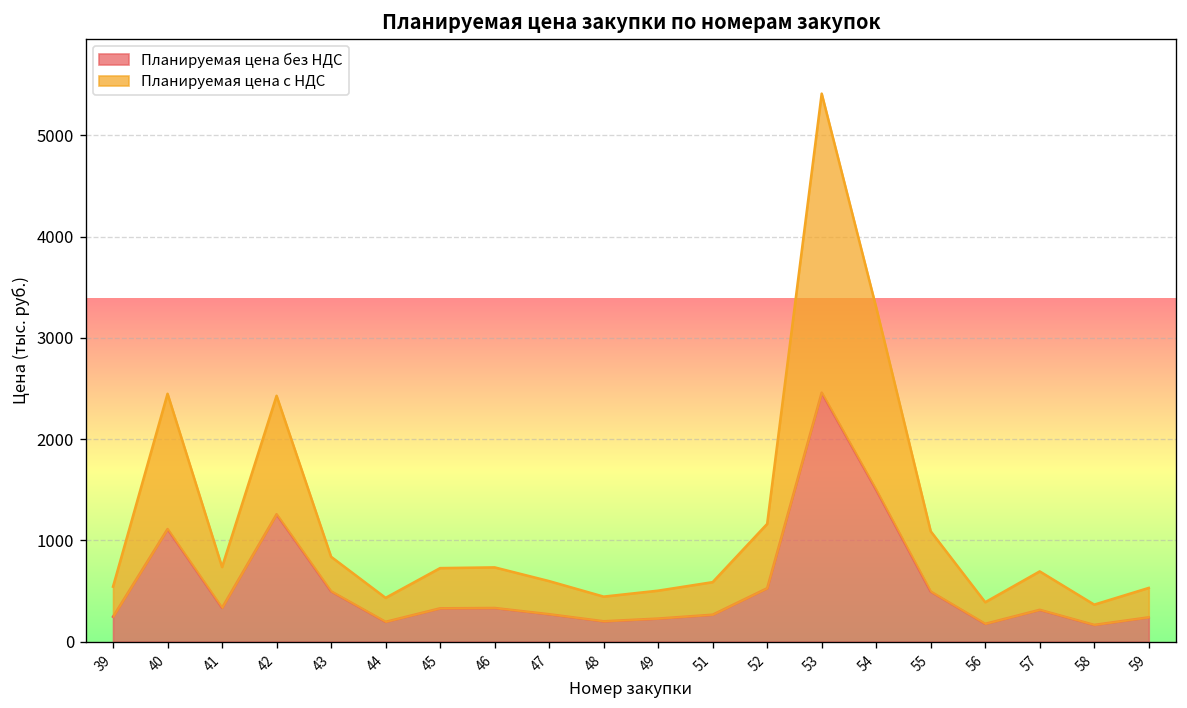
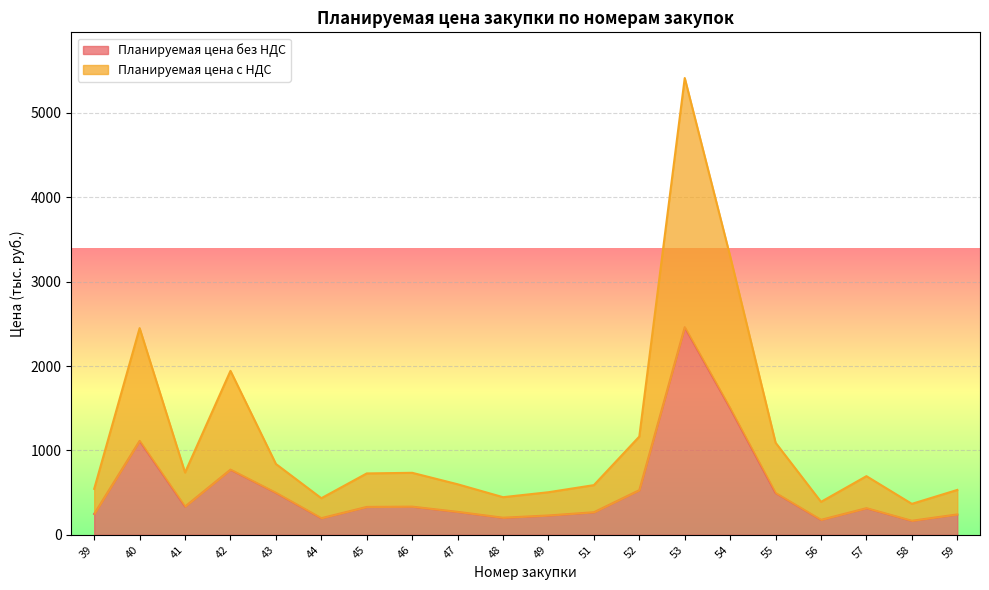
  {
    "Планируемая цена без НДС": {
      "39": 200,
      "40": 1100,
      "41": 300,
-     "42": 1300,
+     "42": 800,
      "43": 500,
      "44": 200,
      "45": 300,
      "46": 300,
      "47": 300,
      "48": 200,
      "49": 200,
      "51": 300,
      "52": 500,
      "53": 2500,
      "54": 1500,
      "55": 500,
      "56": 200,
      "57": 300,
      "58": 200,
      "59": 200
    },
    "Планируемая цена с НДС": {
      "39": 300,
      "40": 1300,
      "41": 400,
      "42": 1200,
      "43": 300,
      "44": 200,
      "45": 400,
      "46": 400,
      "47": 300,
      "48": 200,
      "49": 300,
      "51": 300,
      "52": 600,
      "53": 3000,
      "54": 1800,
      "55": 600,
      "56": 200,
      "57": 400,
      "58": 200,
      "59": 300
    }
  }
